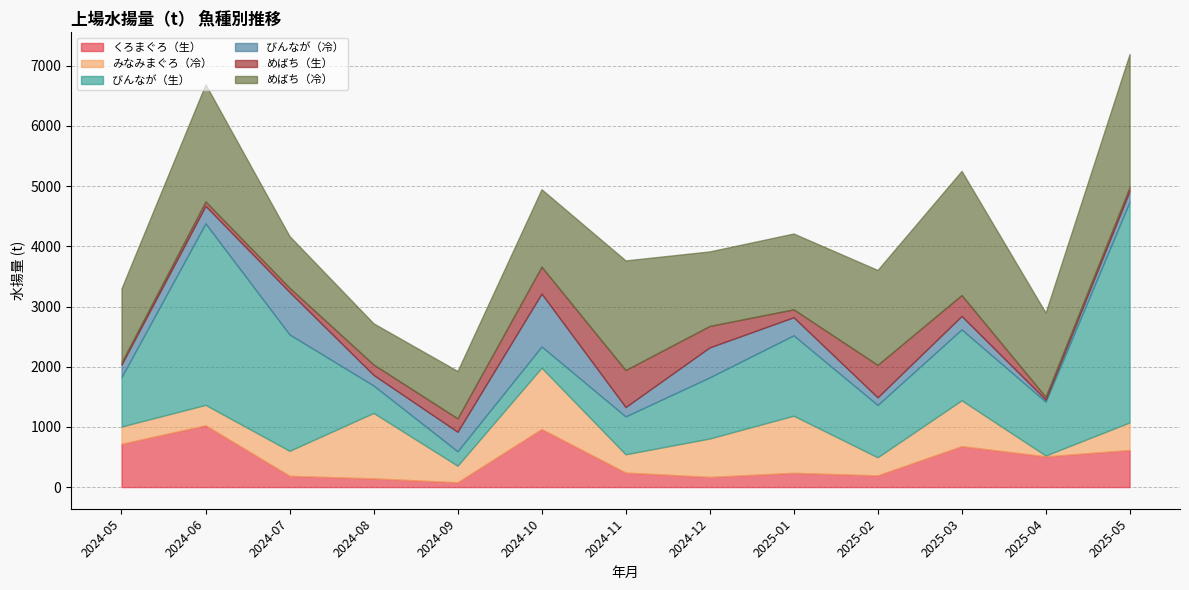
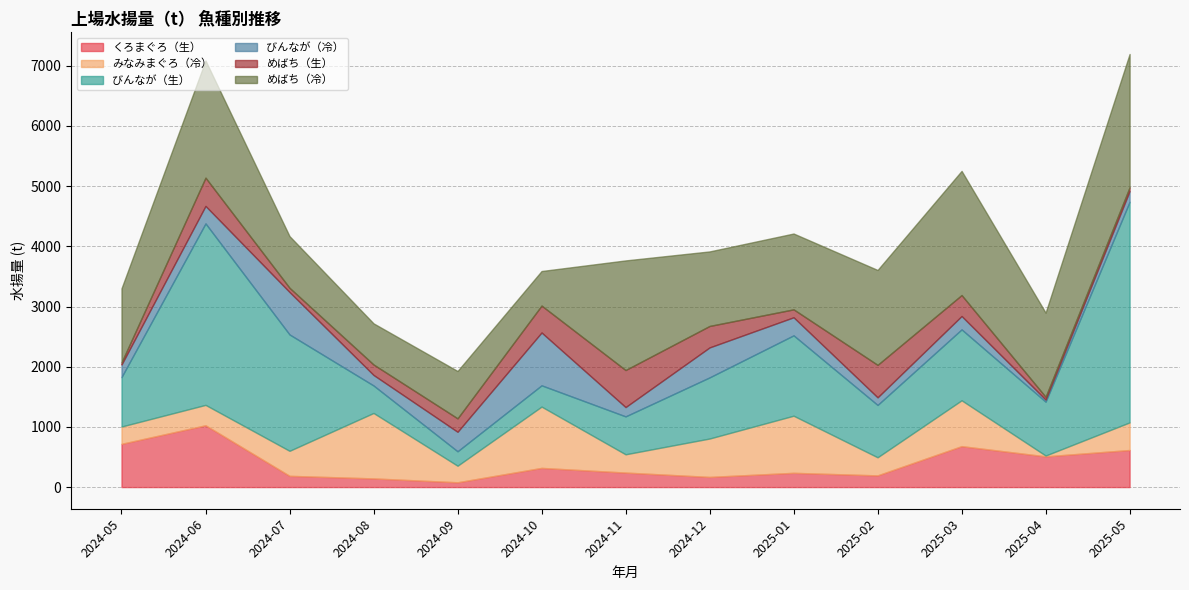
  {
    "くろまぐろ（生）": {
      "2024-05": 700,
      "2024-06": 1000,
      "2024-07": 200,
      "2024-08": 100,
      "2024-09": 100,
-     "2024-10": 1000,
+     "2024-10": 300,
      "2024-11": 200,
      "2024-12": 200,
      "2025-01": 200,
      "2025-02": 200,
      "2025-03": 700,
      "2025-05": 600
    },
    "みなみまぐろ（冷）": {
      "2024-05": 300,
      "2024-06": 300,
      "2024-07": 400,
      "2024-08": 1100,
      "2024-09": 300,
      "2024-10": 1000,
      "2024-11": 300,
      "2024-12": 600,
      "2025-01": 900,
      "2025-02": 300,
      "2025-03": 800,
      "2025-05": 500
    },
    "めばち（生）": {
-     "2024-06": 100,
+     "2024-06": 500,
      "2024-07": 100,
      "2024-08": 200,
      "2024-09": 200,
      "2024-10": 400,
      "2024-11": 600,
      "2024-12": 400,
      "2025-01": 100,
      "2025-02": 500,
      "2025-03": 300,
      "2025-04": 0,
      "2025-05": 100
    },
    "めばち（冷）": {
      "2024-05": 1200,
      "2024-07": 900,
      "2024-08": 700,
      "2024-09": 800,
-     "2024-10": 1300,
+     "2024-10": 600,
      "2024-11": 1800,
      "2024-12": 1200,
      "2025-01": 1300,
      "2025-02": 1600,
      "2025-03": 2100,
      "2025-04": 1400,
      "2025-05": 2200
    }
  }
